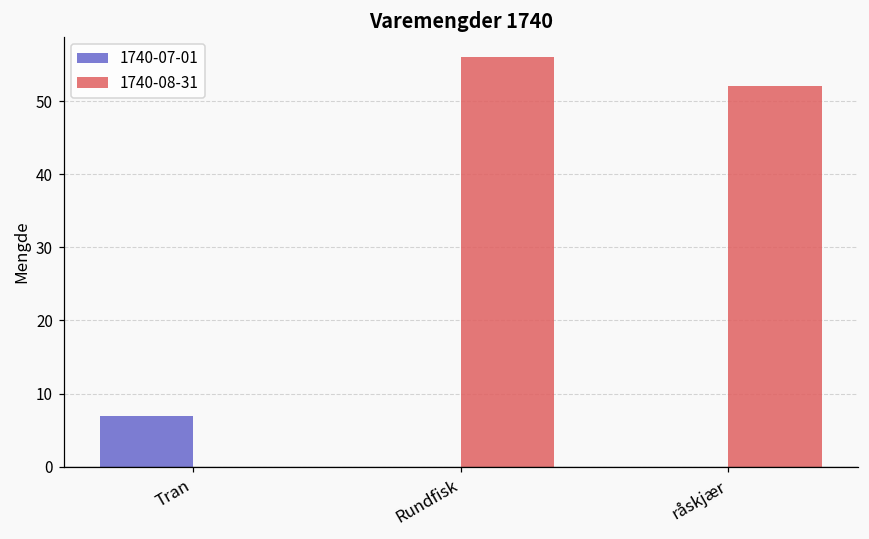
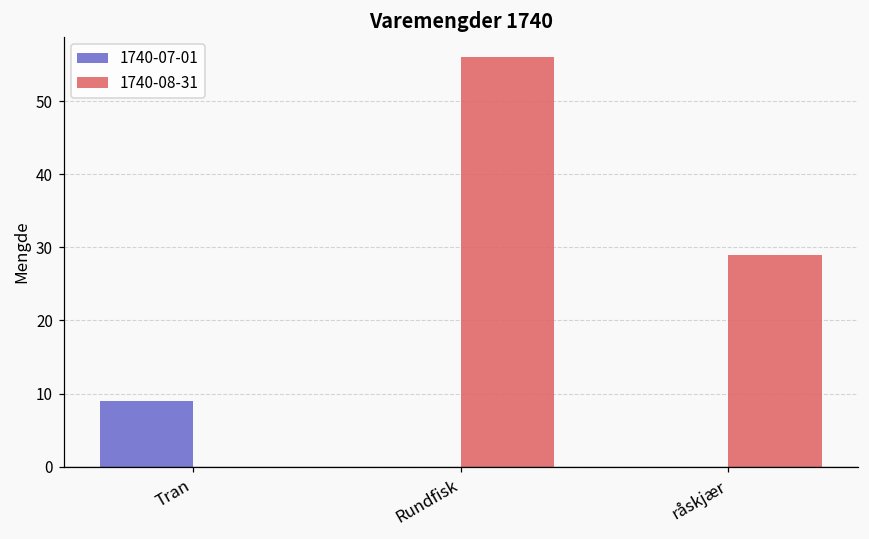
  {
    "1740-07-01": {
-     "Tran": 7,
+     "Tran": 9,
      "Rundfisk": 0,
      "råskjær": 0
    },
    "1740-08-31": {
      "Tran": 0,
      "Rundfisk": 56,
-     "råskjær": 52
+     "råskjær": 29
    }
  }
